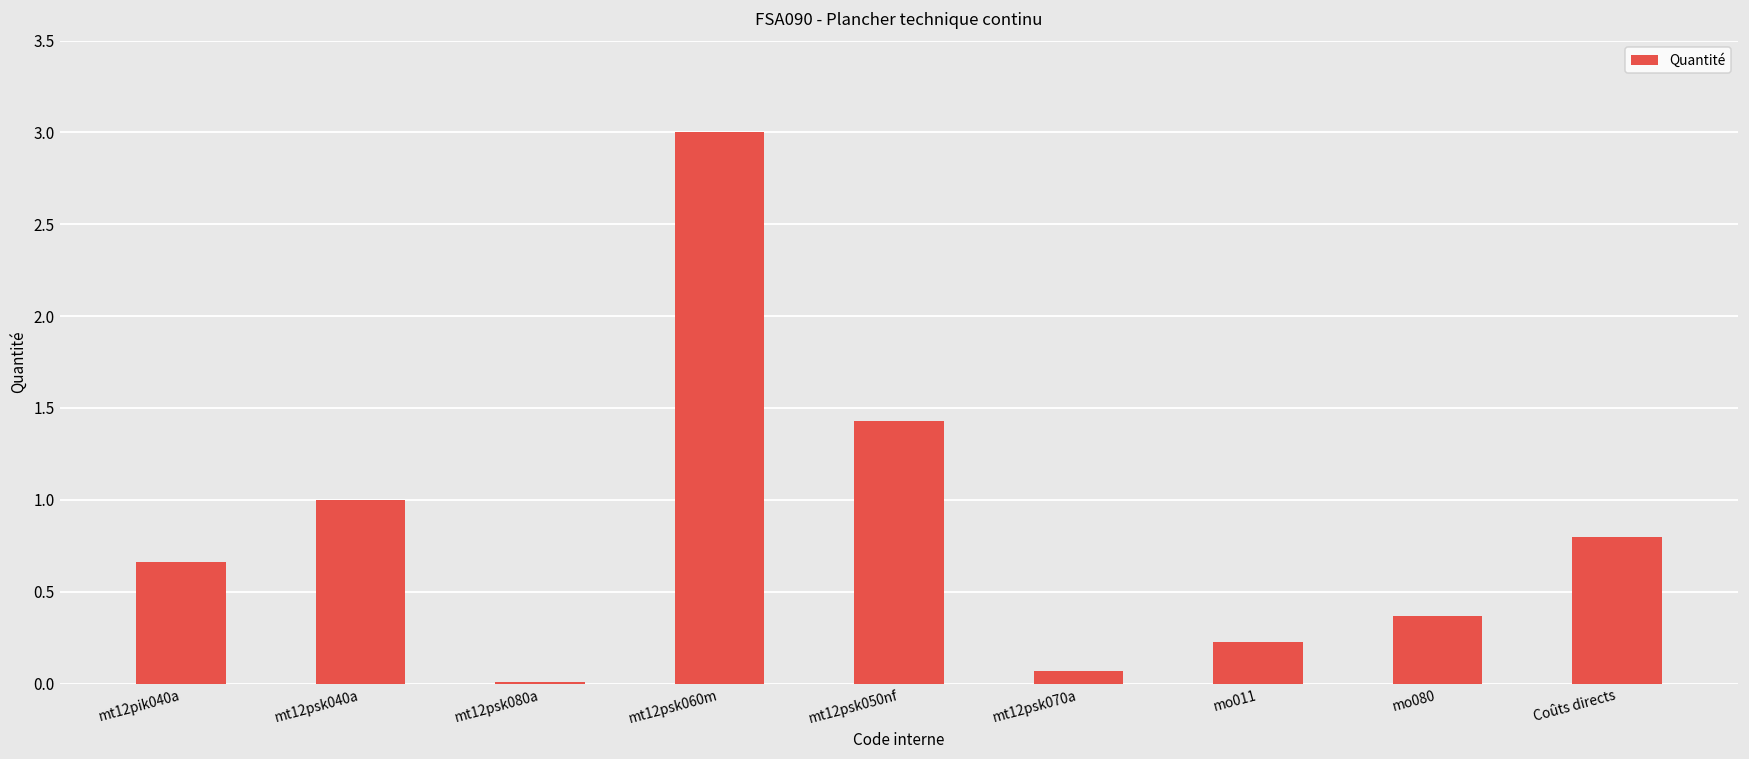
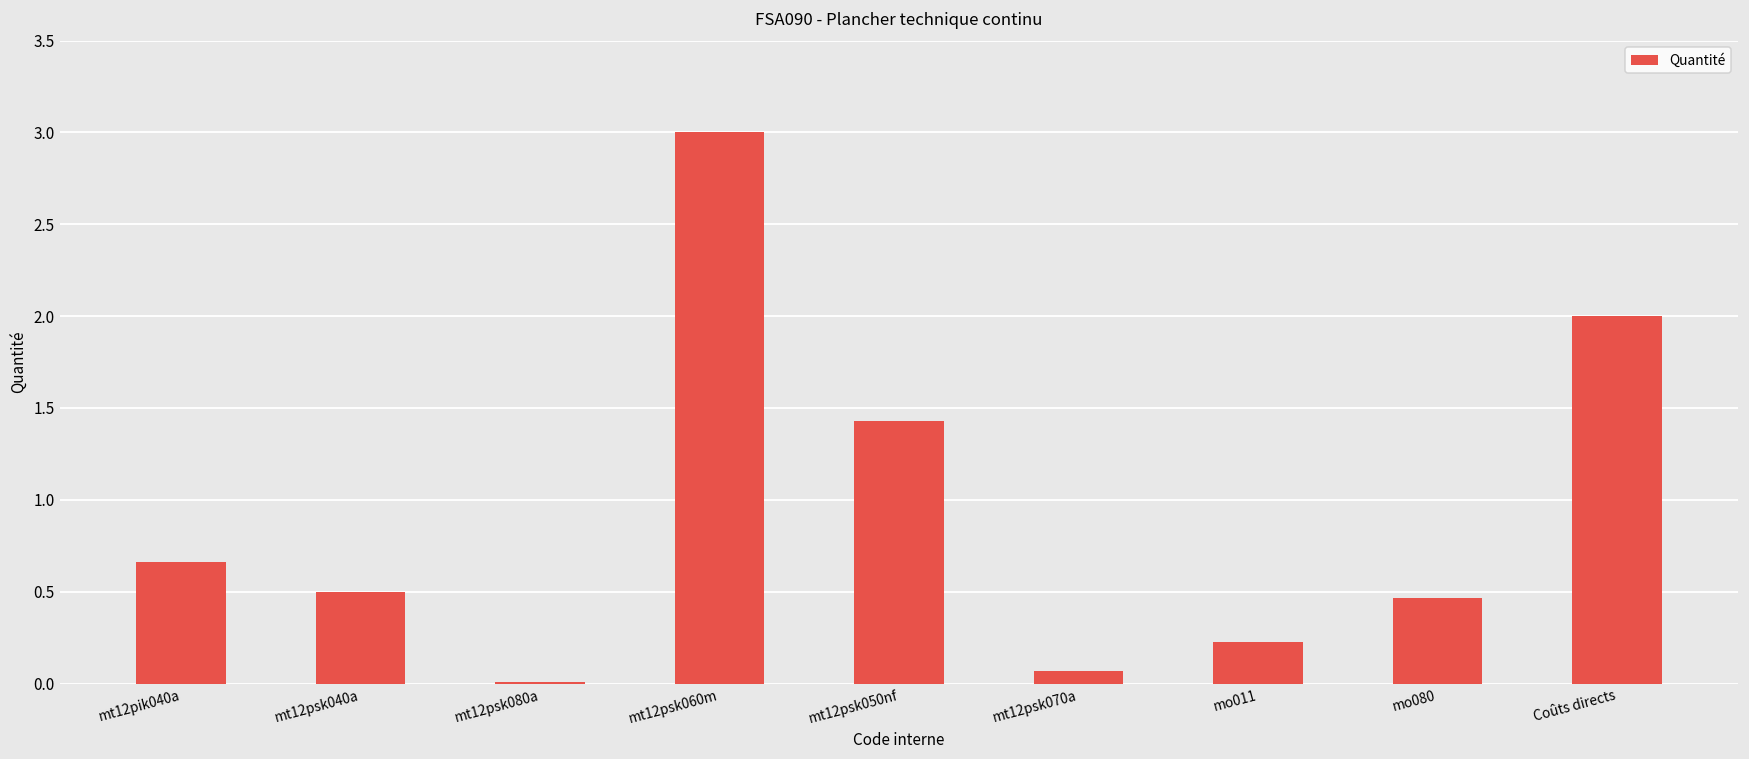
  {
    "mt12pik040a": 0.66,
-   "mt12psk040a": 1.0,
+   "mt12psk040a": 0.5,
    "mt12psk060m": 3.00,
    "mt12psk050nf": 1.43,
    "mt12psk070a": 0.07,
    "mo011": 0.23,
-   "mo080": 0.37,
-   "Coûts directs": 0.8
+   "mo080": 0.47,
+   "Coûts directs": 2.0
  }
